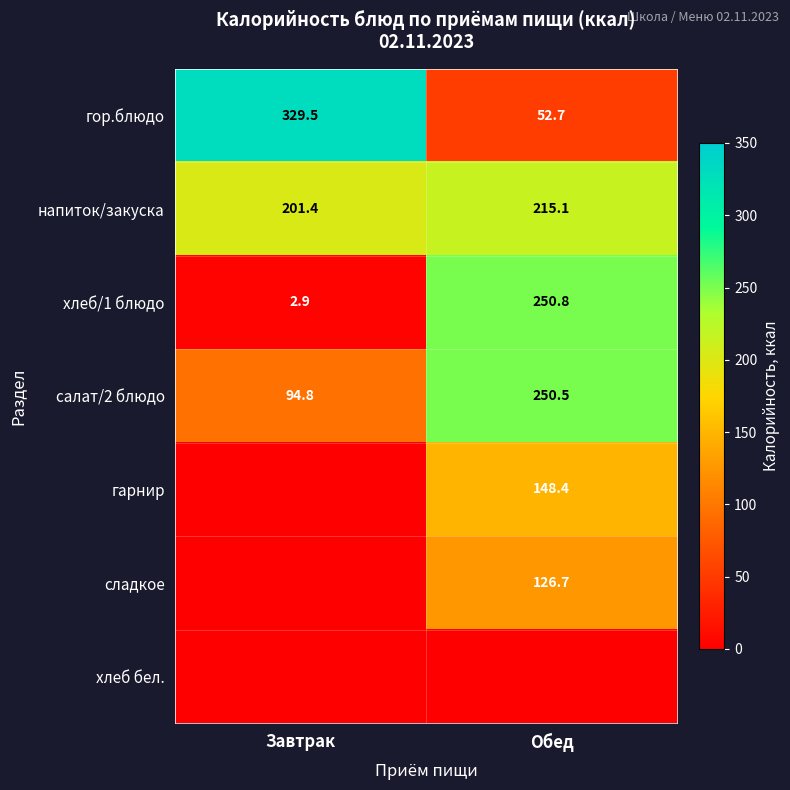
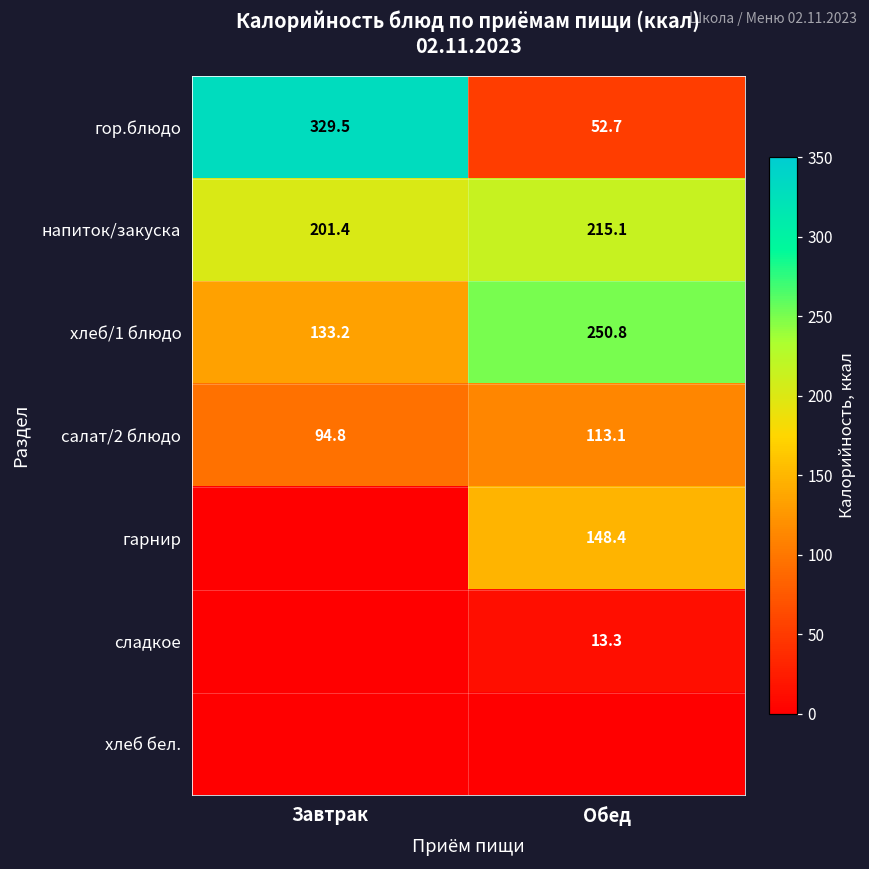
  {
    "гор.блюдо": {
      "Завтрак": 329.5,
      "Обед": 52.7
    },
    "напиток/закуска": {
      "Завтрак": 201.4,
      "Обед": 215.1
    },
    "хлеб/1 блюдо": {
-     "Завтрак": 2.9,
+     "Завтрак": 133.2,
      "Обед": 250.8
    },
    "салат/2 блюдо": {
      "Завтрак": 94.8,
-     "Обед": 250.5
+     "Обед": 113.1
    },
    "гарнир": {
      "Обед": 148.4
    },
    "сладкое": {
-     "Обед": 126.7
+     "Обед": 13.3
    }
  }
